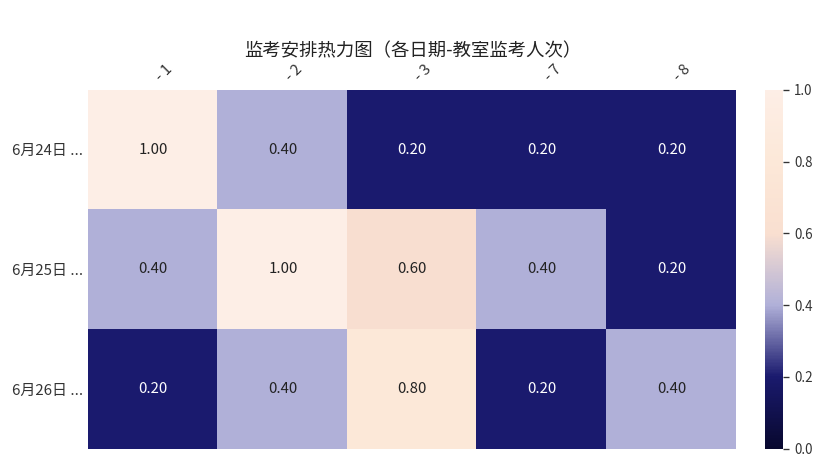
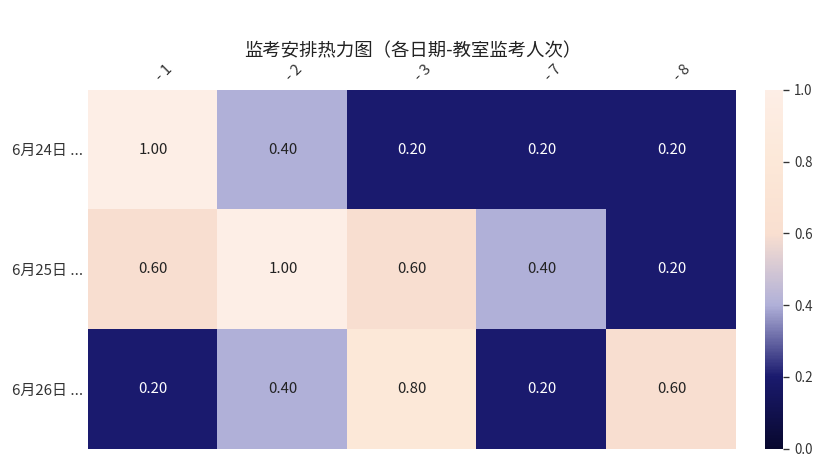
  {
    "6月24日 ...": {
      "- 1": 1.00,
      "- 2": 0.40,
      "- 3": 0.20,
      "- 7": 0.20,
      "- 8": 0.20
    },
    "6月25日 ...": {
-     "- 1": 0.40,
+     "- 1": 0.60,
      "- 2": 1.00,
      "- 3": 0.60,
      "- 7": 0.40,
      "- 8": 0.20
    },
    "6月26日 ...": {
      "- 1": 0.20,
      "- 2": 0.40,
      "- 3": 0.80,
      "- 7": 0.20,
-     "- 8": 0.40
+     "- 8": 0.60
    }
  }
